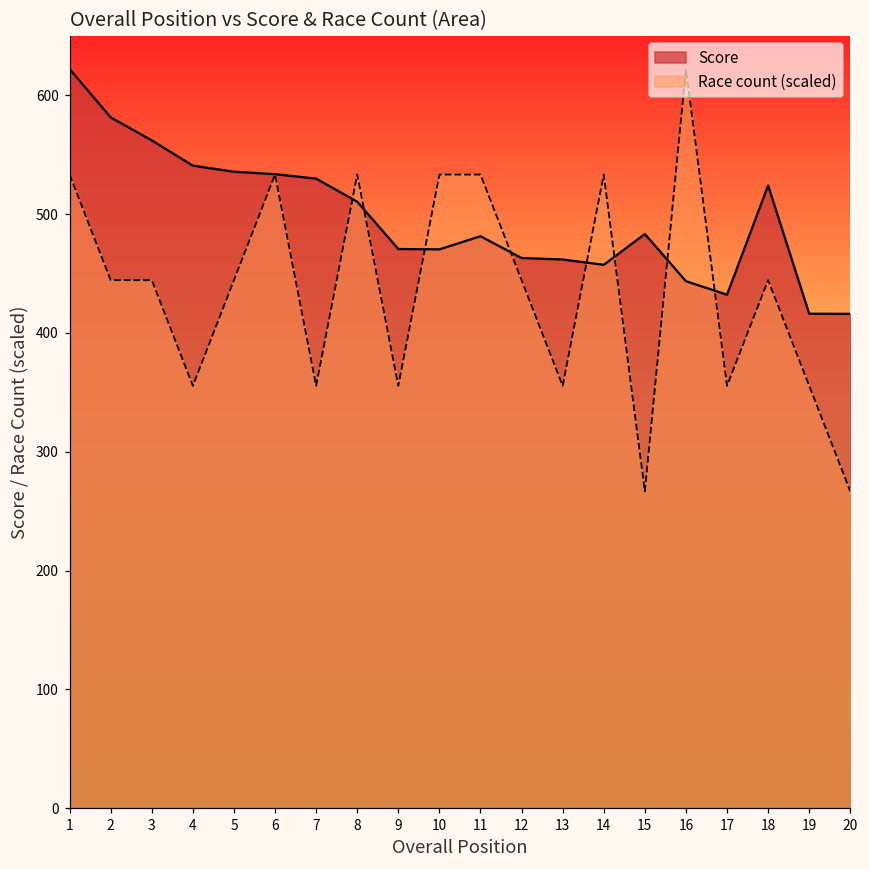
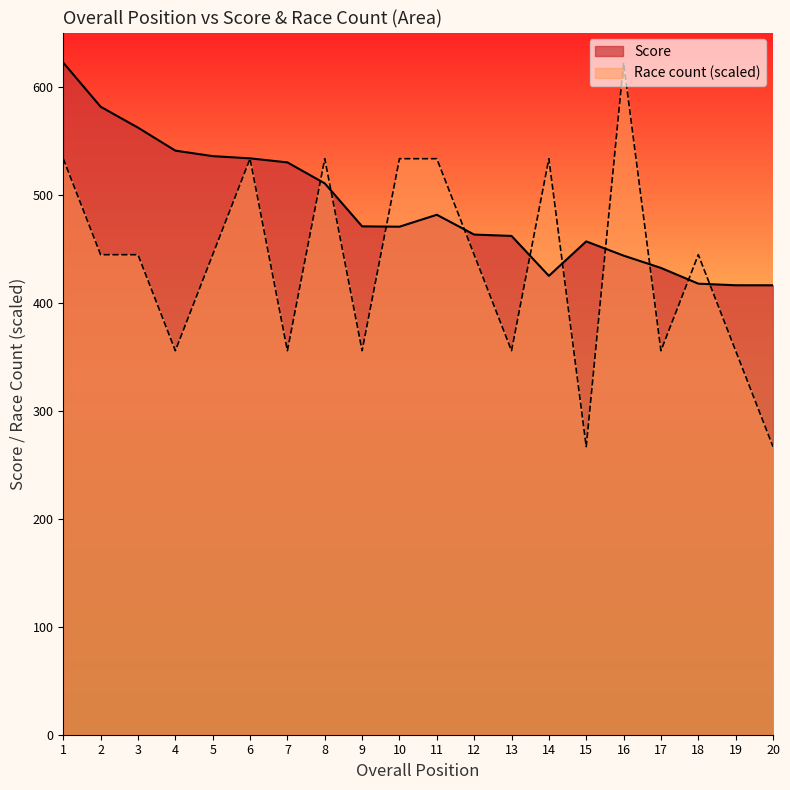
  {
    "Score": {
      "1": 622,
      "2": 581,
      "3": 562,
      "4": 541,
      "5": 536,
      "7": 530,
      "8": 510,
      "9": 471,
      "10": 470,
      "11": 481,
      "12": 463,
      "13": 462,
-     "14": 457,
-     "15": 483,
+     "14": 425,
+     "15": 457,
      "16": 443,
      "17": 432,
-     "18": 524,
+     "18": 418,
      "19": 416,
      "20": 416
    },
    "Race count (scaled)": {
      "1": 533,
      "2": 444,
      "3": 444,
      "4": 355,
      "5": 444,
      "7": 355,
      "8": 533,
      "9": 355,
      "10": 533,
      "11": 533,
      "12": 444,
      "13": 355,
      "14": 533,
      "15": 267,
      "17": 355,
      "18": 444,
      "19": 355,
      "20": 267
    }
  }
